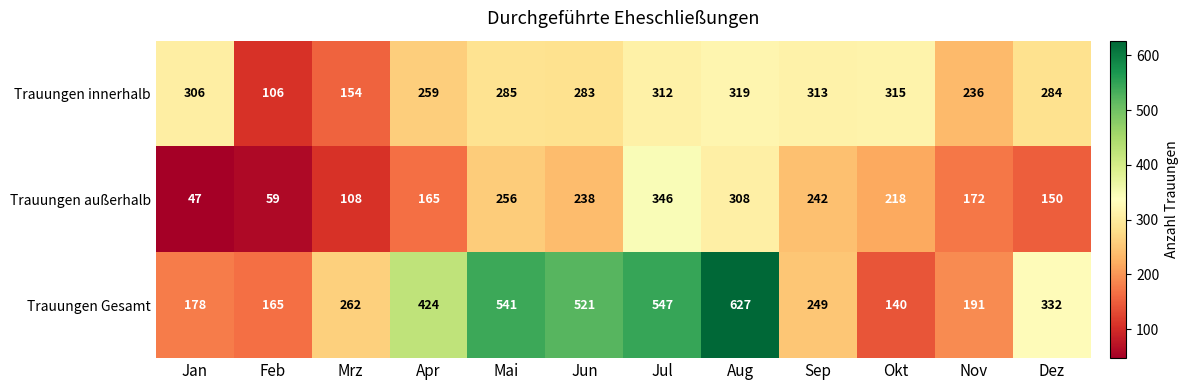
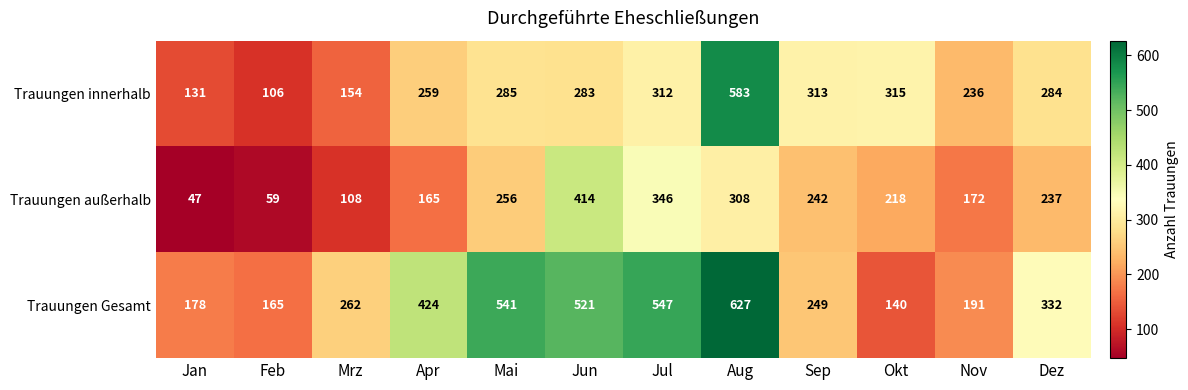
  {
    "Trauungen innerhalb": {
-     "Jan": 306,
+     "Jan": 131,
      "Feb": 106,
      "Mrz": 154,
      "Apr": 259,
      "Mai": 285,
      "Jun": 283,
      "Jul": 312,
-     "Aug": 319,
+     "Aug": 583,
      "Sep": 313,
      "Okt": 315,
      "Nov": 236,
      "Dez": 284
    },
    "Trauungen außerhalb": {
      "Jan": 47,
      "Feb": 59,
      "Mrz": 108,
      "Apr": 165,
      "Mai": 256,
-     "Jun": 238,
+     "Jun": 414,
      "Jul": 346,
      "Aug": 308,
      "Sep": 242,
      "Okt": 218,
      "Nov": 172,
-     "Dez": 150
+     "Dez": 237
    },
    "Trauungen Gesamt": {
      "Jan": 178,
      "Feb": 165,
      "Mrz": 262,
      "Apr": 424,
      "Mai": 541,
      "Jun": 521,
      "Jul": 547,
      "Aug": 627,
      "Sep": 249,
      "Okt": 140,
      "Nov": 191,
      "Dez": 332
    }
  }
